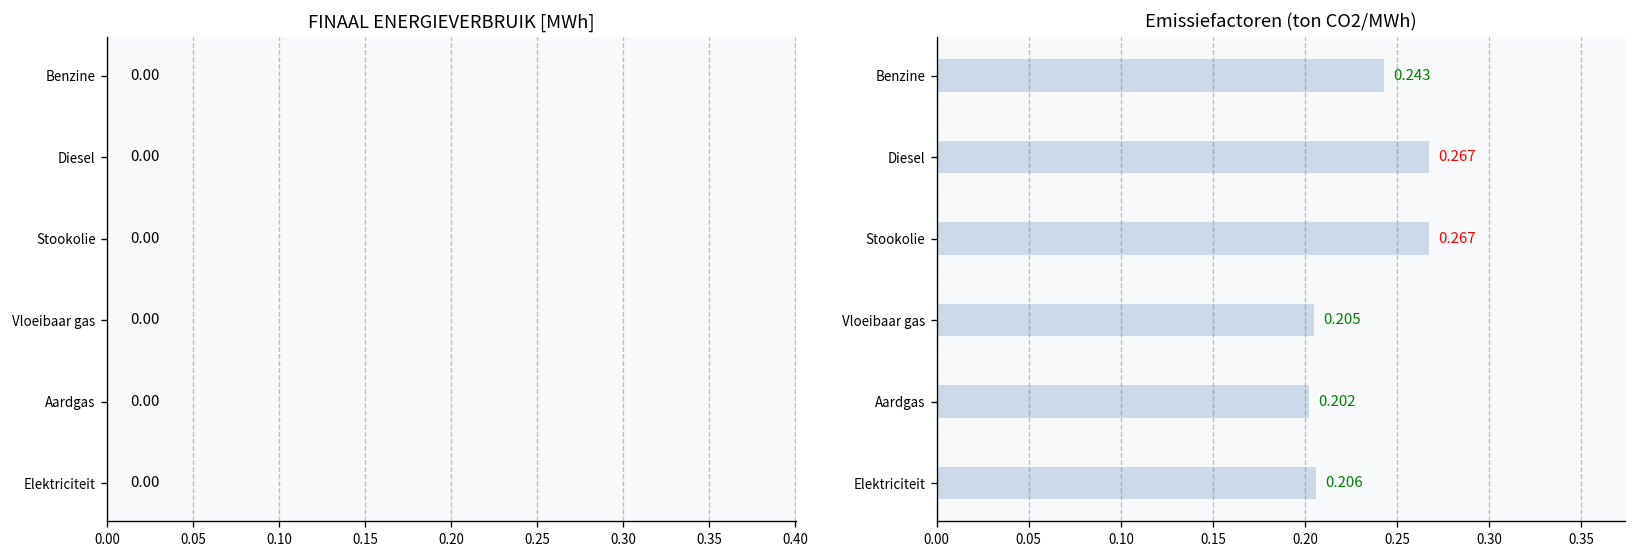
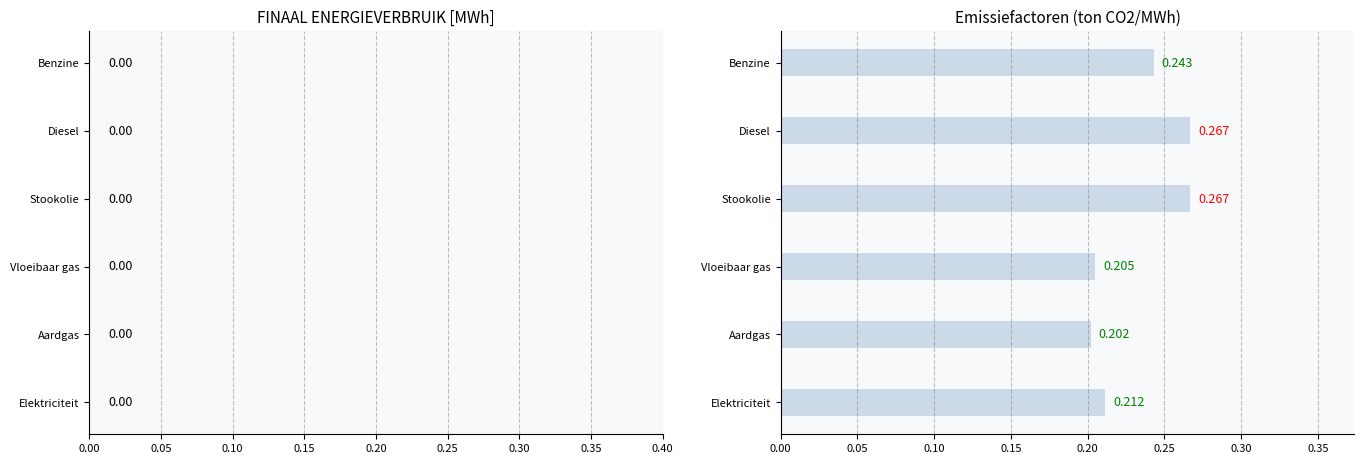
  {
    "FINAAL ENERGIEVERBRUIK [MWh]": {
      "Benzine": 0.00,
      "Diesel": 0.00,
      "Stookolie": 0.00,
      "Vloeibaar gas": 0.00,
      "Aardgas": 0.00,
      "Elektriciteit": 0.00
    },
    "Emissiefactoren (ton CO2/MWh)": {
      "Benzine": 0.243,
      "Diesel": 0.267,
      "Stookolie": 0.267,
      "Vloeibaar gas": 0.205,
      "Aardgas": 0.202,
-     "Elektriciteit": 0.206
+     "Elektriciteit": 0.212
    }
  }
